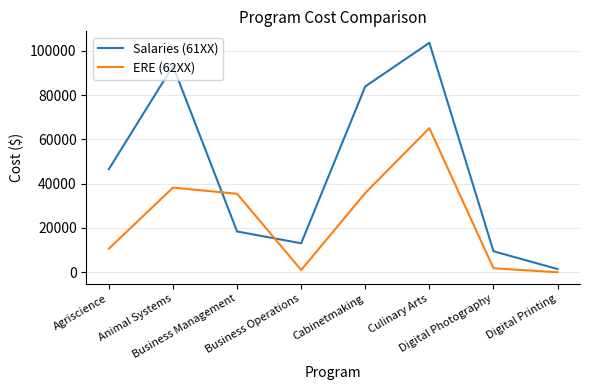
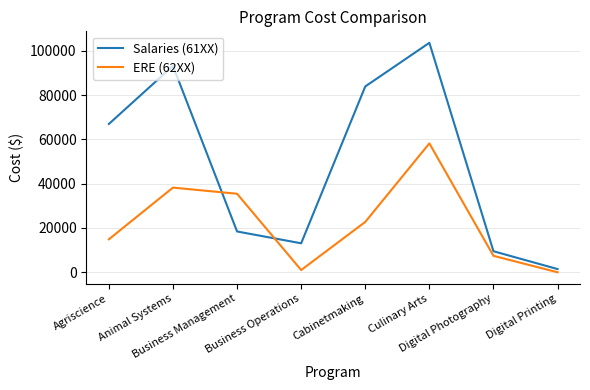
  {
    "Salaries (61XX)": {
-     "Agriscience": 47000,
+     "Agriscience": 67000,
      "Business Management": 18000,
      "Business Operations": 13000,
      "Cabinetmaking": 84000,
      "Culinary Arts": 104000,
      "Digital Photography": 9000,
      "Digital Printing": 1000
    },
    "ERE (62XX)": {
-     "Agriscience": 11000,
+     "Agriscience": 15000,
      "Animal Systems": 38000,
      "Business Management": 35000,
      "Business Operations": 1000,
-     "Cabinetmaking": 36000,
-     "Culinary Arts": 65000,
-     "Digital Photography": 2000,
+     "Cabinetmaking": 23000,
+     "Culinary Arts": 58000,
+     "Digital Photography": 7000,
      "Digital Printing": 0
    }
  }
